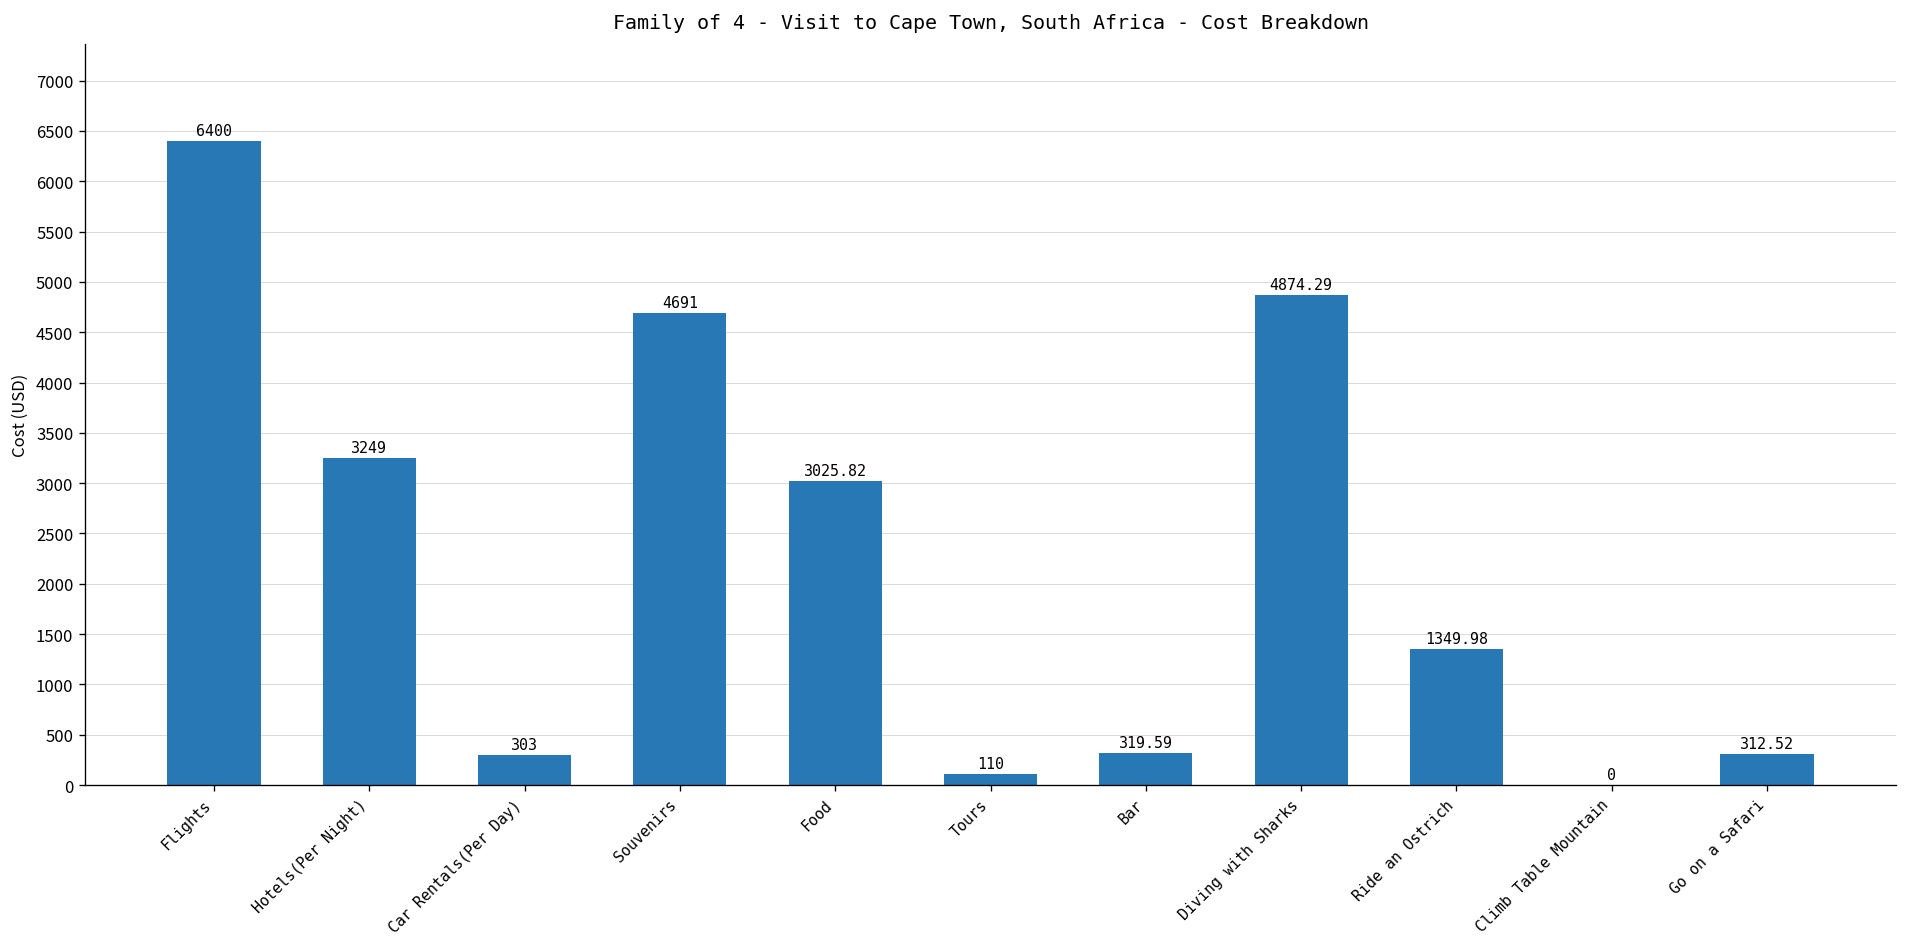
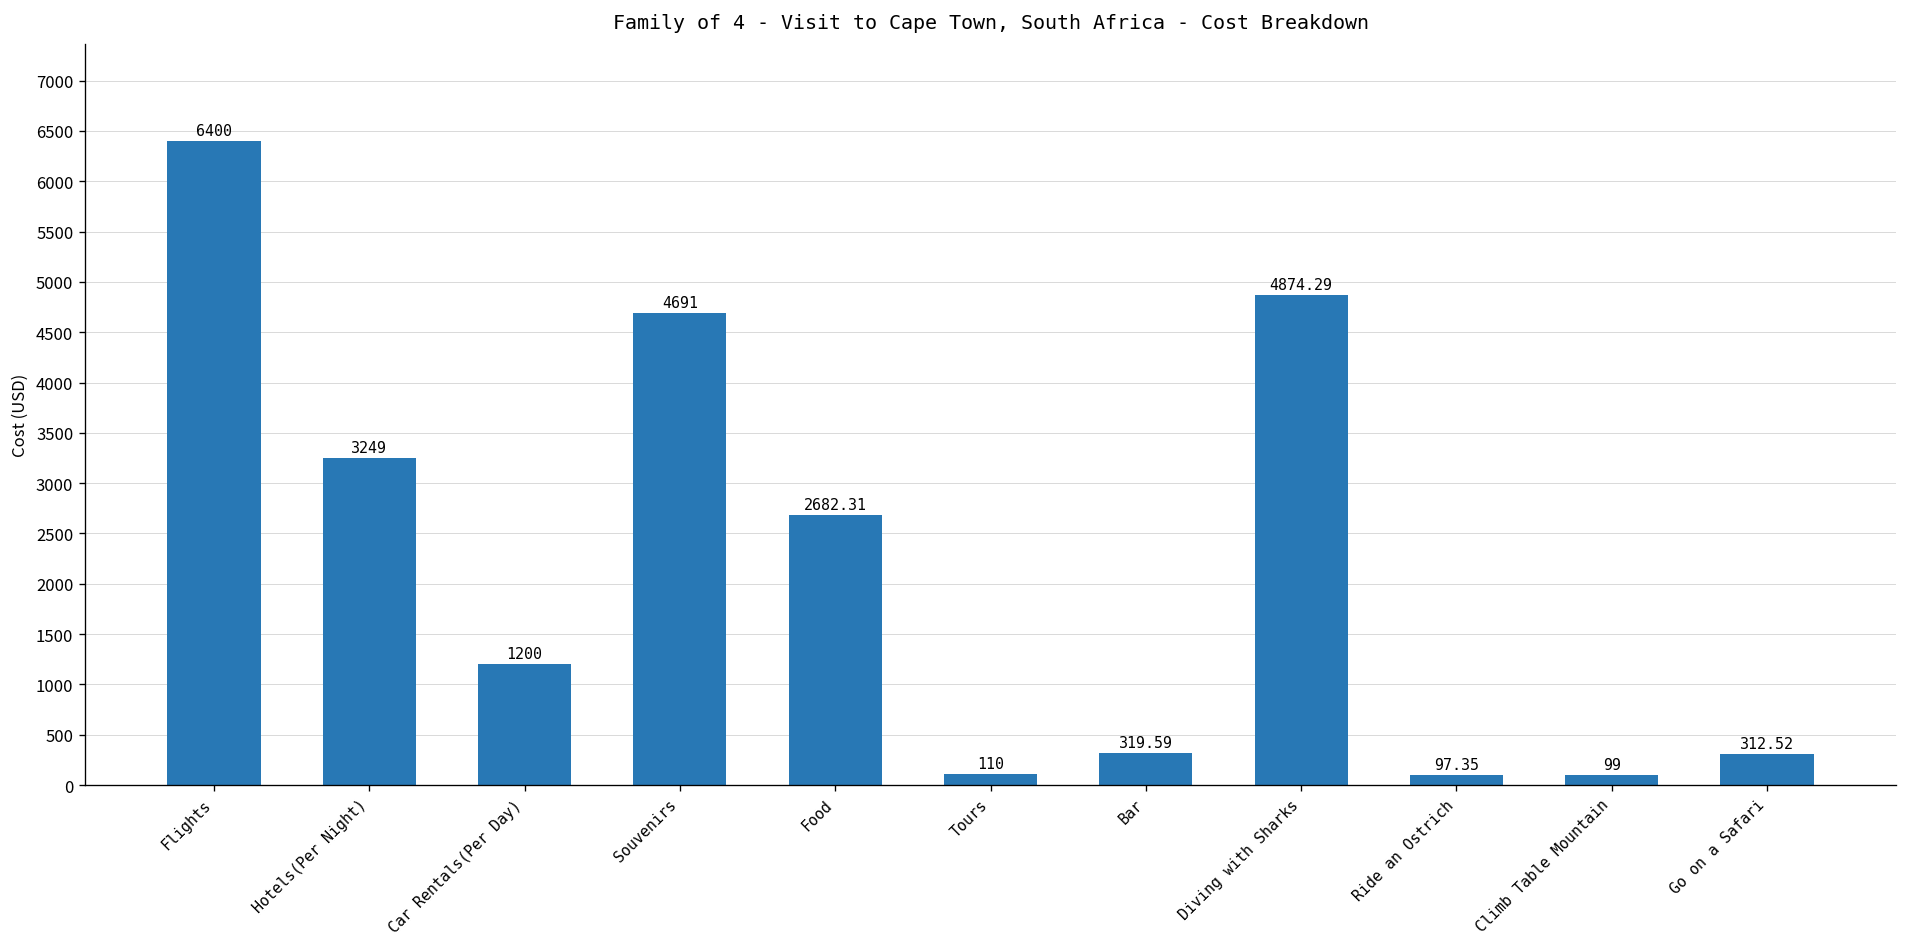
  {
    "Flights": 6400,
    "Hotels(Per Night)": 3249,
-   "Car Rentals(Per Day)": 303,
+   "Car Rentals(Per Day)": 1200,
    "Souvenirs": 4691,
-   "Food": 3025.82,
+   "Food": 2682.31,
    "Tours": 110,
    "Bar": 319.59,
    "Diving with Sharks": 4874.29,
-   "Ride an Ostrich": 1349.98,
-   "Climb Table Mountain": 0,
+   "Ride an Ostrich": 97.35,
+   "Climb Table Mountain": 99,
    "Go on a Safari": 312.52
  }
